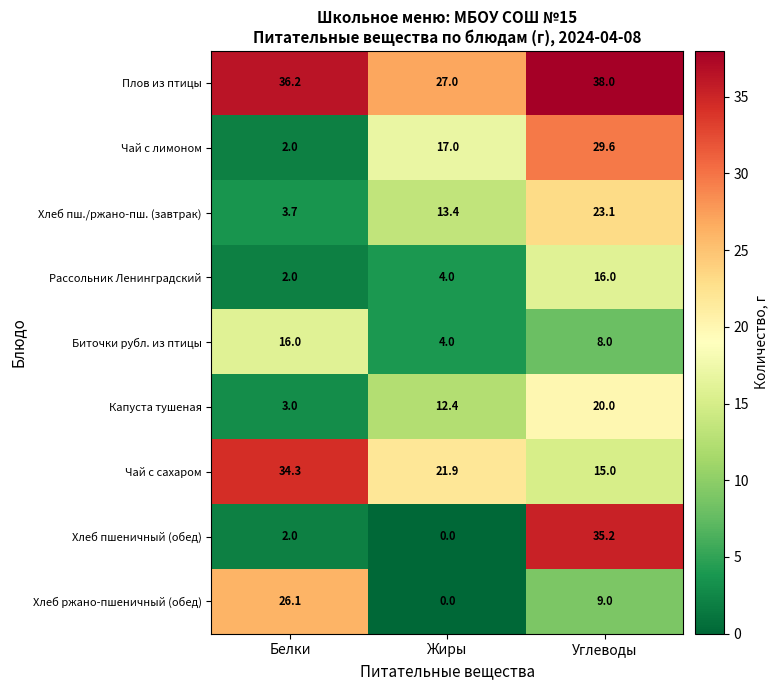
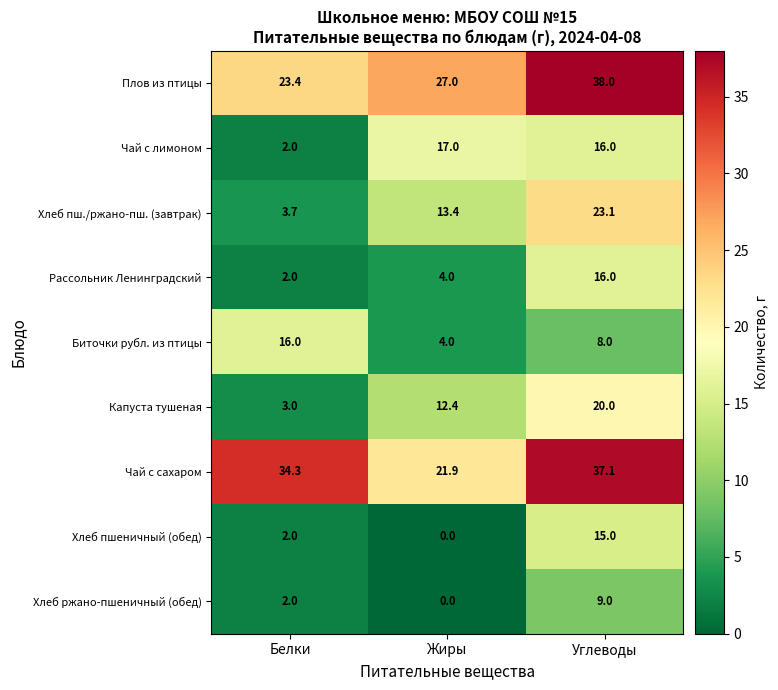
  {
    "Плов из птицы": {
-     "Белки": 36.2,
+     "Белки": 23.4,
      "Жиры": 27.0,
      "Углеводы": 38.0
    },
    "Чай с лимоном": {
      "Белки": 2.0,
      "Жиры": 17.0,
-     "Углеводы": 29.6
+     "Углеводы": 16.0
    },
    "Хлеб пш./ржано-пш. (завтрак)": {
      "Белки": 3.7,
      "Жиры": 13.4,
      "Углеводы": 23.1
    },
    "Рассольник Ленинградский": {
      "Белки": 2.0,
      "Жиры": 4.0,
      "Углеводы": 16.0
    },
    "Биточки рубл. из птицы": {
      "Белки": 16.0,
      "Жиры": 4.0,
      "Углеводы": 8.0
    },
    "Капуста тушеная": {
      "Белки": 3.0,
      "Жиры": 12.4,
      "Углеводы": 20.0
    },
    "Чай с сахаром": {
      "Белки": 34.3,
      "Жиры": 21.9,
-     "Углеводы": 15.0
+     "Углеводы": 37.1
    },
    "Хлеб пшеничный (обед)": {
      "Белки": 2.0,
      "Жиры": 0.0,
-     "Углеводы": 35.2
+     "Углеводы": 15.0
    },
    "Хлеб ржано-пшеничный (обед)": {
-     "Белки": 26.1,
+     "Белки": 2.0,
      "Жиры": 0.0,
      "Углеводы": 9.0
    }
  }
